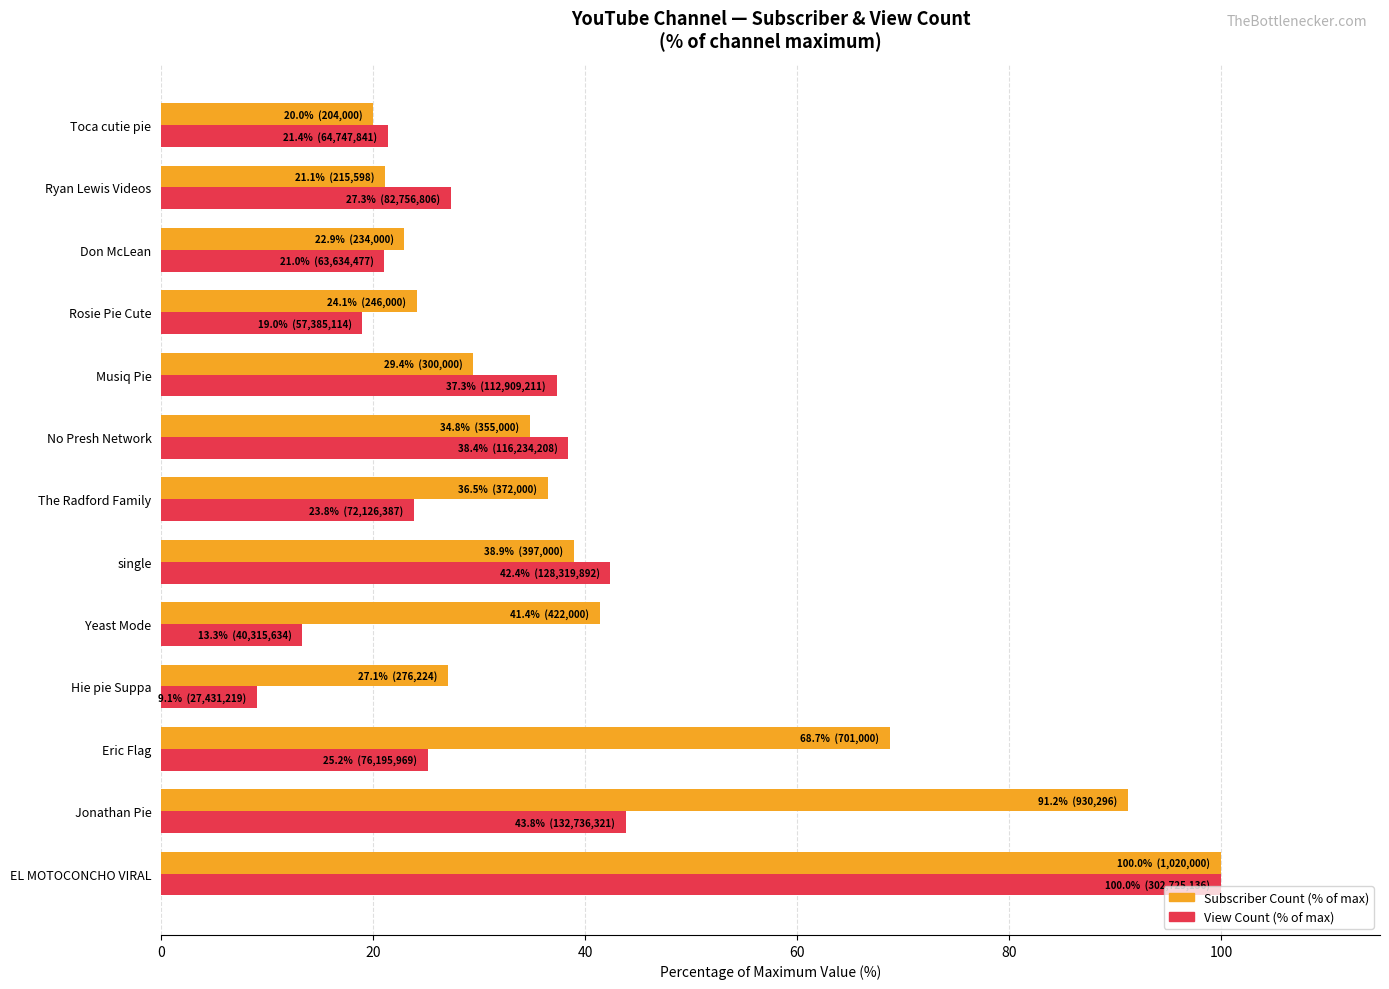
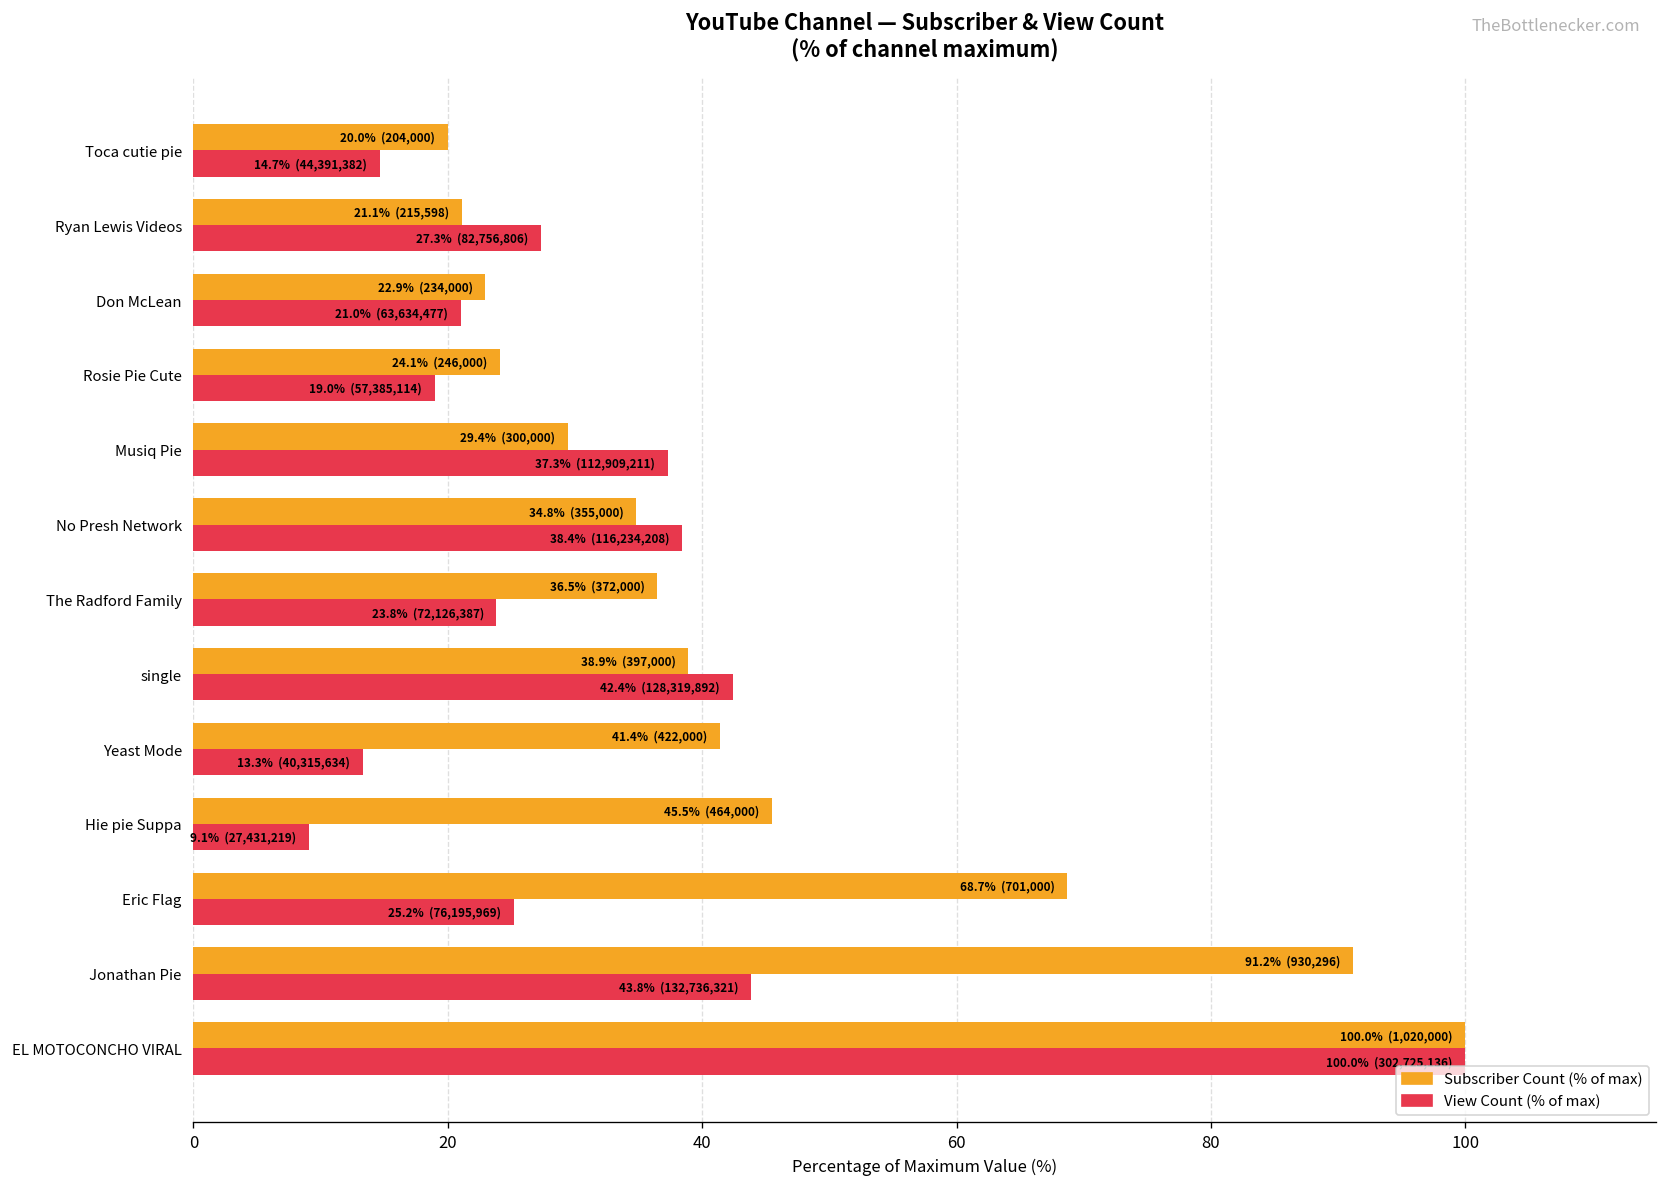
  {
    "Subscriber Count (% of max)": {
      "Toca cutie pie": "20.0%",
      "Ryan Lewis Videos": "21.1%",
      "Don McLean": "22.9%",
      "Rosie Pie Cute": "24.1%",
      "Musiq Pie": "29.4%",
      "No Presh Network": "34.8%",
      "The Radford Family": "36.5%",
      "single": "38.9%",
      "Yeast Mode": "41.4%",
-     "Hie pie Suppa": "27.1% (276,224)",
+     "Hie pie Suppa": "45.5% (464,000)",
      "Eric Flag": "68.7%",
      "Jonathan Pie": "91.2%",
      "EL MOTOCONCHO VIRAL": "100.0%"
    },
    "View Count (% of max)": {
-     "Toca cutie pie": "21.4% (64,747,841)",
+     "Toca cutie pie": "14.7% (44,391,382)",
      "Ryan Lewis Videos": "27.3%",
      "Don McLean": "21.0%",
      "Rosie Pie Cute": "19.0%",
      "Musiq Pie": "37.3%",
      "No Presh Network": "38.4%",
      "The Radford Family": "23.8%",
      "single": "42.4%",
      "Yeast Mode": "13.3%",
      "Hie pie Suppa": "9.1%",
      "Eric Flag": "25.2%",
      "Jonathan Pie": "43.8%"
    }
  }
